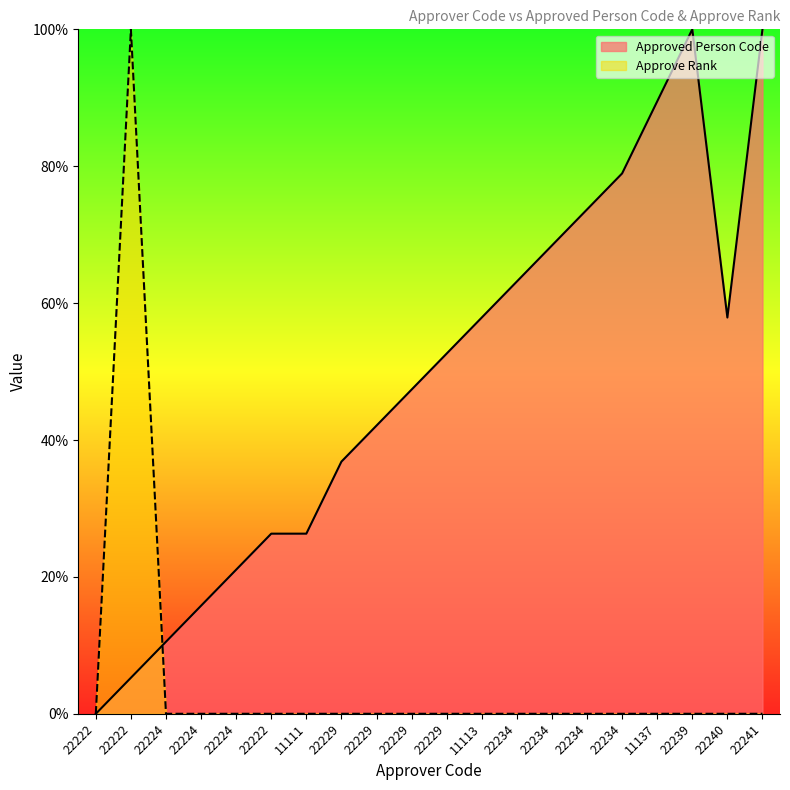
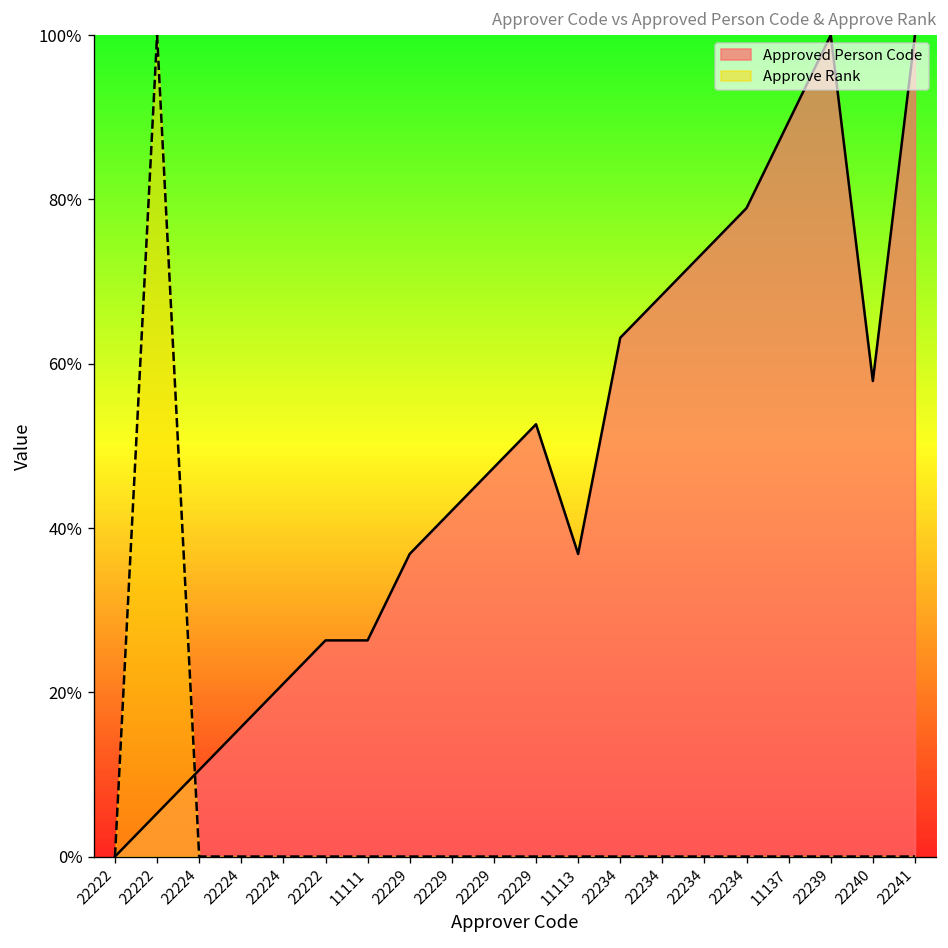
  {
    "Approved Person Code": {
      "11111": "26%",
-     "11113": "58%",
+     "11113": "37%",
      "11137": "89%",
      "22239": "100%",
      "22240": "58%",
      "22241": "100%"
    },
    "Approve Rank": {
      "11111": "0%",
      "11113": "0%",
      "11137": "0%",
      "22239": "0%",
      "22240": "0%",
      "22241": "0%"
    }
  }
